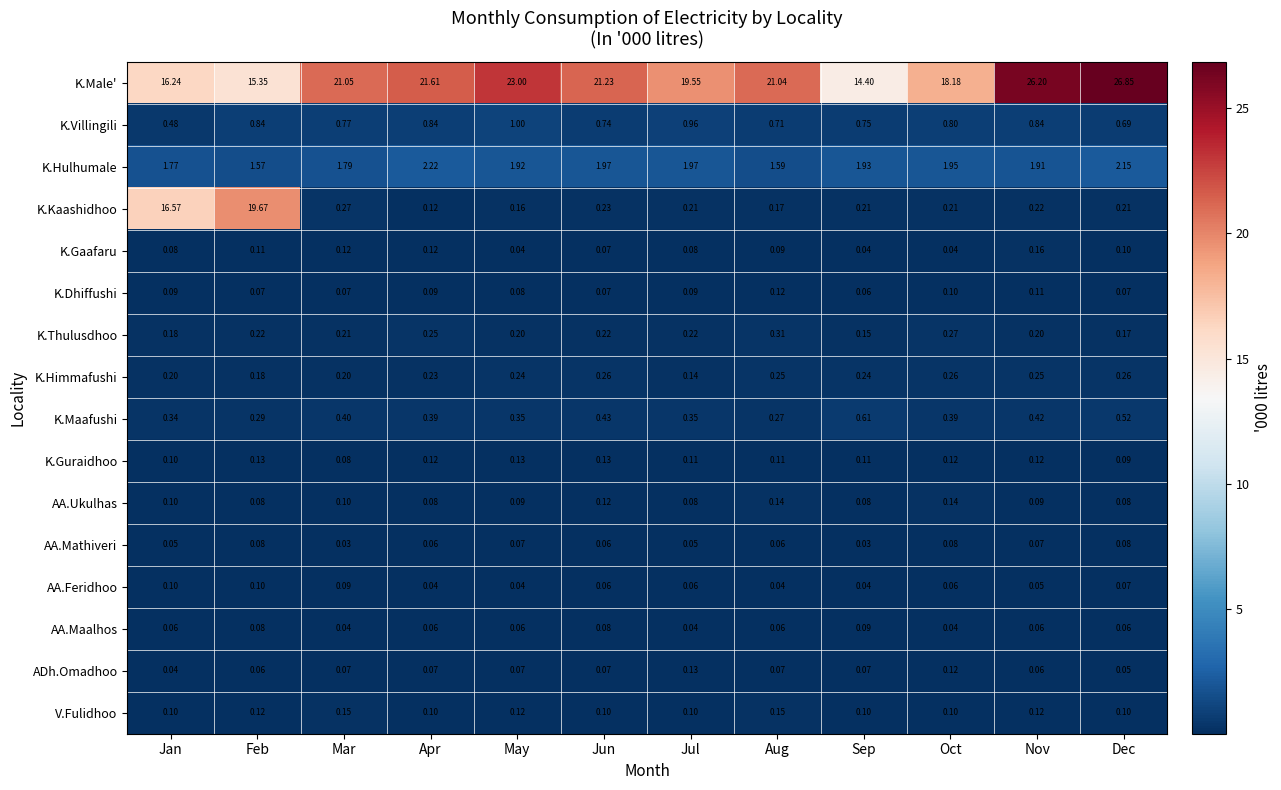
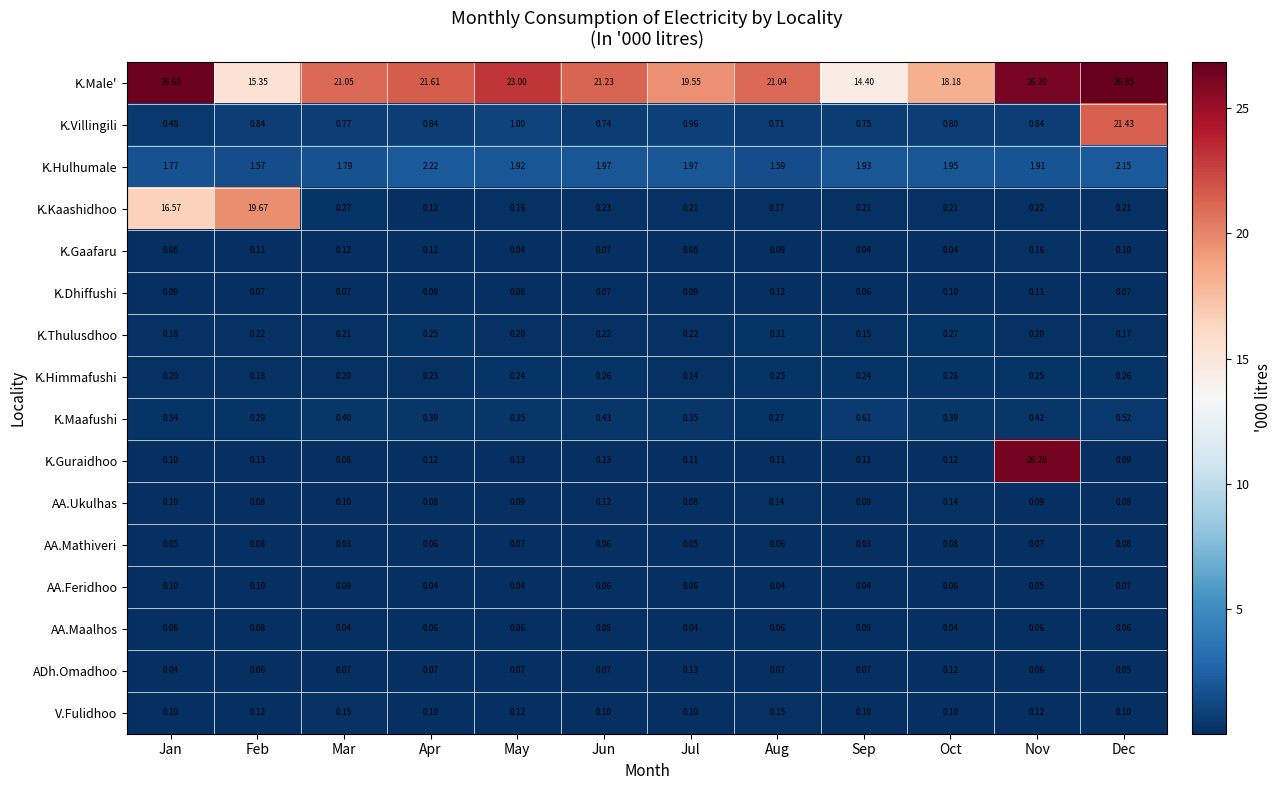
  {
    "K.Male'": {
-     "Jan": 16.24,
+     "Jan": 26.60,
      "Feb": 15.35,
      "Mar": 21.05,
      "Apr": 21.61,
      "May": 23.00,
      "Jun": 21.23,
      "Jul": 19.55,
      "Aug": 21.04,
      "Sep": 14.40,
      "Oct": 18.18,
      "Nov": 26.20,
      "Dec": 26.85
    },
    "K.Villingili": {
      "Jan": 0.48,
      "Feb": 0.84,
      "Mar": 0.77,
      "Apr": 0.84,
      "May": 1.00,
      "Jun": 0.74,
      "Jul": 0.96,
      "Aug": 0.71,
      "Sep": 0.75,
      "Oct": 0.80,
      "Nov": 0.84,
-     "Dec": 0.69
+     "Dec": 21.43
    },
    "K.Hulhumale": {
      "Jan": 1.77,
      "Feb": 1.57,
      "Mar": 1.79,
      "Apr": 2.22,
      "May": 1.92,
      "Jun": 1.97,
      "Jul": 1.97,
      "Aug": 1.59,
      "Sep": 1.93,
      "Oct": 1.95,
      "Nov": 1.91,
      "Dec": 2.15
    },
    "K.Kaashidhoo": {
      "Jan": 16.57,
      "Feb": 19.67,
      "Mar": 0.27,
      "Apr": 0.12,
      "May": 0.16,
      "Jun": 0.23,
      "Jul": 0.21,
      "Aug": 0.17,
      "Sep": 0.21,
      "Oct": 0.21,
      "Nov": 0.22,
      "Dec": 0.21
    },
    "K.Gaafaru": {
      "Jan": 0.08,
      "Feb": 0.11,
      "Mar": 0.12,
      "Apr": 0.12,
      "May": 0.04,
      "Jun": 0.07,
      "Jul": 0.08,
      "Aug": 0.09,
      "Sep": 0.04,
      "Oct": 0.04,
      "Nov": 0.16,
      "Dec": 0.10
    },
    "K.Dhiffushi": {
      "Jan": 0.09,
      "Feb": 0.07,
      "Mar": 0.07,
      "Apr": 0.09,
      "May": 0.08,
      "Jun": 0.07,
      "Jul": 0.09,
      "Aug": 0.12,
      "Sep": 0.06,
      "Oct": 0.10,
      "Nov": 0.11,
      "Dec": 0.07
    },
    "K.Thulusdhoo": {
      "Jan": 0.18,
      "Feb": 0.22,
      "Mar": 0.21,
      "Apr": 0.25,
      "May": 0.20,
      "Jun": 0.22,
      "Jul": 0.22,
      "Aug": 0.31,
      "Sep": 0.15,
      "Oct": 0.27,
      "Nov": 0.20,
      "Dec": 0.17
    },
    "K.Himmafushi": {
      "Jan": 0.20,
      "Feb": 0.18,
      "Mar": 0.20,
      "Apr": 0.23,
      "May": 0.24,
      "Jun": 0.26,
      "Jul": 0.14,
      "Aug": 0.25,
      "Sep": 0.24,
      "Oct": 0.26,
      "Nov": 0.25,
      "Dec": 0.26
    },
    "K.Maafushi": {
      "Jan": 0.34,
      "Feb": 0.29,
      "Mar": 0.40,
      "Apr": 0.39,
      "May": 0.35,
      "Jun": 0.43,
      "Jul": 0.35,
      "Aug": 0.27,
      "Sep": 0.61,
      "Oct": 0.39,
      "Nov": 0.42,
      "Dec": 0.52
    },
    "K.Guraidhoo": {
      "Jan": 0.10,
      "Feb": 0.13,
      "Mar": 0.08,
      "Apr": 0.12,
      "May": 0.13,
      "Jun": 0.13,
      "Jul": 0.11,
      "Aug": 0.11,
      "Sep": 0.11,
      "Oct": 0.12,
-     "Nov": 0.12,
+     "Nov": 26.28,
      "Dec": 0.09
    },
    "AA.Ukulhas": {
      "Jan": 0.10,
      "Feb": 0.08,
      "Mar": 0.10,
      "Apr": 0.08,
      "May": 0.09,
      "Jun": 0.12,
      "Jul": 0.08,
      "Aug": 0.14,
      "Sep": 0.08,
      "Oct": 0.14,
      "Nov": 0.09,
      "Dec": 0.08
    },
    "AA.Mathiveri": {
      "Jan": 0.05,
      "Feb": 0.08,
      "Mar": 0.03,
      "Apr": 0.06,
      "May": 0.07,
      "Jun": 0.06,
      "Jul": 0.05,
      "Aug": 0.06,
      "Sep": 0.03,
      "Oct": 0.08,
      "Nov": 0.07,
      "Dec": 0.08
    },
    "AA.Feridhoo": {
      "Jan": 0.10,
      "Feb": 0.10,
      "Mar": 0.09,
      "Apr": 0.04,
      "May": 0.04,
      "Jun": 0.06,
      "Jul": 0.06,
      "Aug": 0.04,
      "Sep": 0.04,
      "Oct": 0.06,
      "Nov": 0.05,
      "Dec": 0.07
    },
    "AA.Maalhos": {
      "Jan": 0.06,
      "Feb": 0.08,
      "Mar": 0.04,
      "Apr": 0.06,
      "May": 0.06,
      "Jun": 0.08,
      "Jul": 0.04,
      "Aug": 0.06,
      "Sep": 0.09,
      "Oct": 0.04,
      "Nov": 0.06,
      "Dec": 0.06
    },
    "ADh.Omadhoo": {
      "Jan": 0.04,
      "Feb": 0.06,
      "Mar": 0.07,
      "Apr": 0.07,
      "May": 0.07,
      "Jun": 0.07,
      "Jul": 0.13,
      "Aug": 0.07,
      "Sep": 0.07,
      "Oct": 0.12,
      "Nov": 0.06,
      "Dec": 0.05
    },
    "V.Fulidhoo": {
      "Jan": 0.10,
      "Feb": 0.12,
      "Mar": 0.15,
      "Apr": 0.10,
      "May": 0.12,
      "Jun": 0.10,
      "Jul": 0.10,
      "Aug": 0.15,
      "Sep": 0.10,
      "Oct": 0.10,
      "Nov": 0.12,
      "Dec": 0.10
    }
  }
